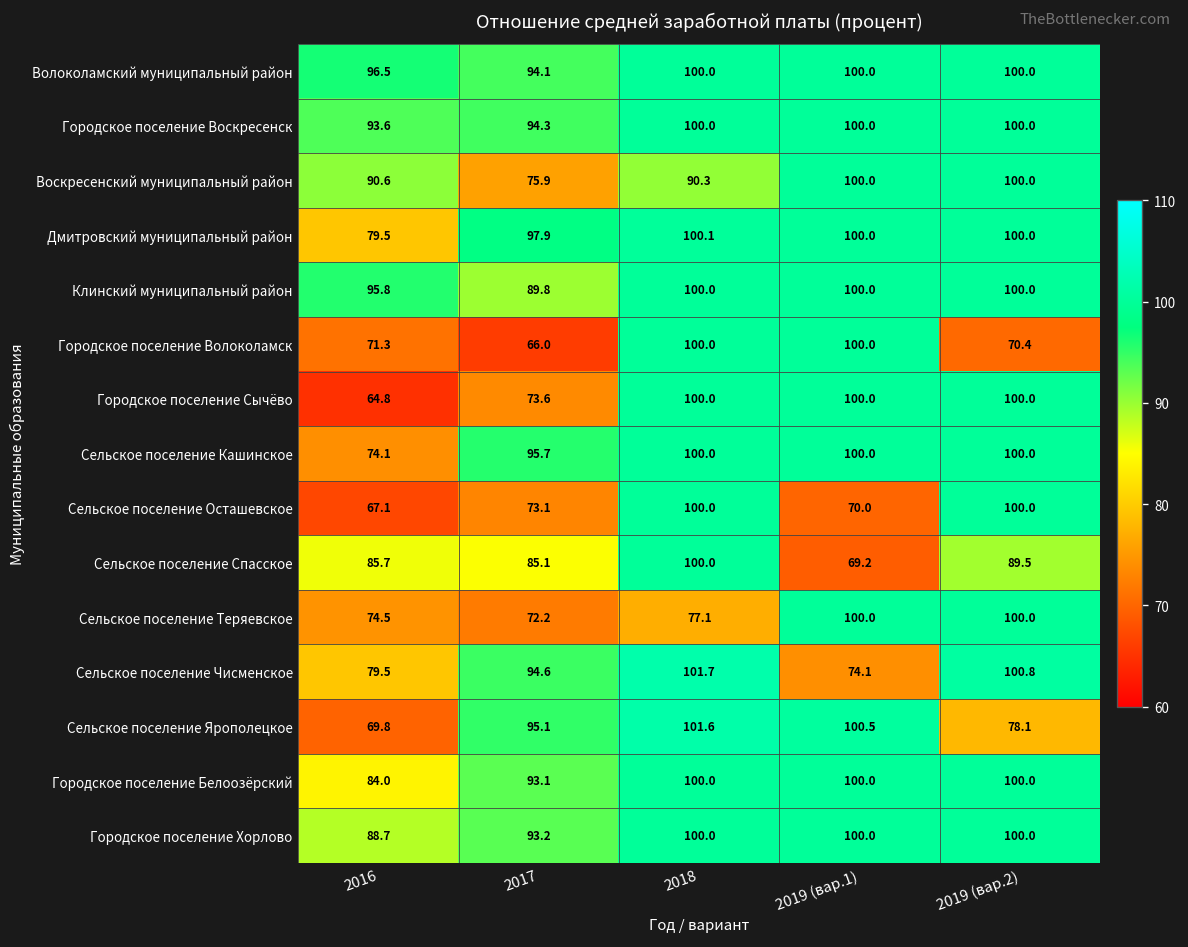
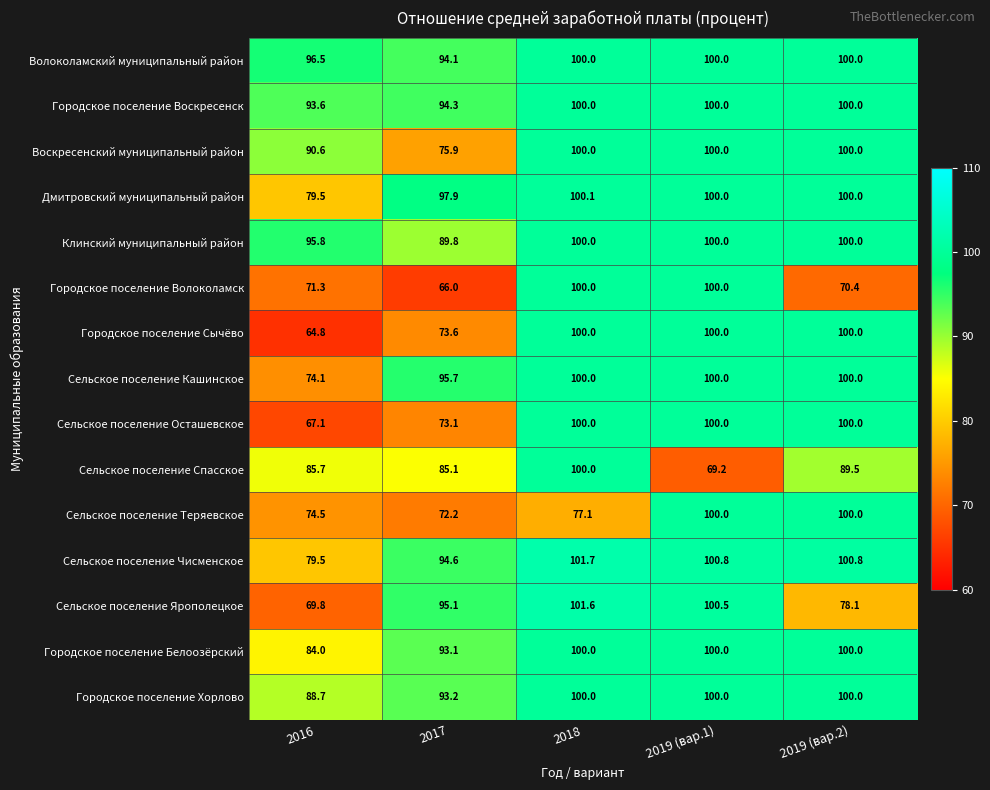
  {
    "Волоколамский муниципальный район": {
      "2016": 96.5,
      "2017": 94.1,
      "2018": 100.0,
      "2019 (вар.1)": 100.0,
      "2019 (вар.2)": 100.0
    },
    "Городское поселение Воскресенск": {
      "2016": 93.6,
      "2017": 94.3,
      "2018": 100.0,
      "2019 (вар.1)": 100.0,
      "2019 (вар.2)": 100.0
    },
    "Воскресенский муниципальный район": {
      "2016": 90.6,
      "2017": 75.9,
-     "2018": 90.3,
+     "2018": 100.0,
      "2019 (вар.1)": 100.0,
      "2019 (вар.2)": 100.0
    },
    "Дмитровский муниципальный район": {
      "2016": 79.5,
      "2017": 97.9,
      "2018": 100.1,
      "2019 (вар.1)": 100.0,
      "2019 (вар.2)": 100.0
    },
    "Клинский муниципальный район": {
      "2016": 95.8,
      "2017": 89.8,
      "2018": 100.0,
      "2019 (вар.1)": 100.0,
      "2019 (вар.2)": 100.0
    },
    "Городское поселение Волоколамск": {
      "2016": 71.3,
      "2017": 66.0,
      "2018": 100.0,
      "2019 (вар.1)": 100.0,
      "2019 (вар.2)": 70.4
    },
    "Городское поселение Сычёво": {
      "2016": 64.8,
      "2017": 73.6,
      "2018": 100.0,
      "2019 (вар.1)": 100.0,
      "2019 (вар.2)": 100.0
    },
    "Сельское поселение Кашинское": {
      "2016": 74.1,
      "2017": 95.7,
      "2018": 100.0,
      "2019 (вар.1)": 100.0,
      "2019 (вар.2)": 100.0
    },
    "Сельское поселение Осташевское": {
      "2016": 67.1,
      "2017": 73.1,
      "2018": 100.0,
-     "2019 (вар.1)": 70.0,
+     "2019 (вар.1)": 100.0,
      "2019 (вар.2)": 100.0
    },
    "Сельское поселение Спасское": {
      "2016": 85.7,
      "2017": 85.1,
      "2018": 100.0,
      "2019 (вар.1)": 69.2,
      "2019 (вар.2)": 89.5
    },
    "Сельское поселение Теряевское": {
      "2016": 74.5,
      "2017": 72.2,
      "2018": 77.1,
      "2019 (вар.1)": 100.0,
      "2019 (вар.2)": 100.0
    },
    "Сельское поселение Чисменское": {
      "2016": 79.5,
      "2017": 94.6,
      "2018": 101.7,
-     "2019 (вар.1)": 74.1,
+     "2019 (вар.1)": 100.8,
      "2019 (вар.2)": 100.8
    },
    "Сельское поселение Ярополецкое": {
      "2016": 69.8,
      "2017": 95.1,
      "2018": 101.6,
      "2019 (вар.1)": 100.5,
      "2019 (вар.2)": 78.1
    },
    "Городское поселение Белоозёрский": {
      "2016": 84.0,
      "2017": 93.1,
      "2018": 100.0,
      "2019 (вар.1)": 100.0,
      "2019 (вар.2)": 100.0
    },
    "Городское поселение Хорлово": {
      "2016": 88.7,
      "2017": 93.2,
      "2018": 100.0,
      "2019 (вар.1)": 100.0,
      "2019 (вар.2)": 100.0
    }
  }
